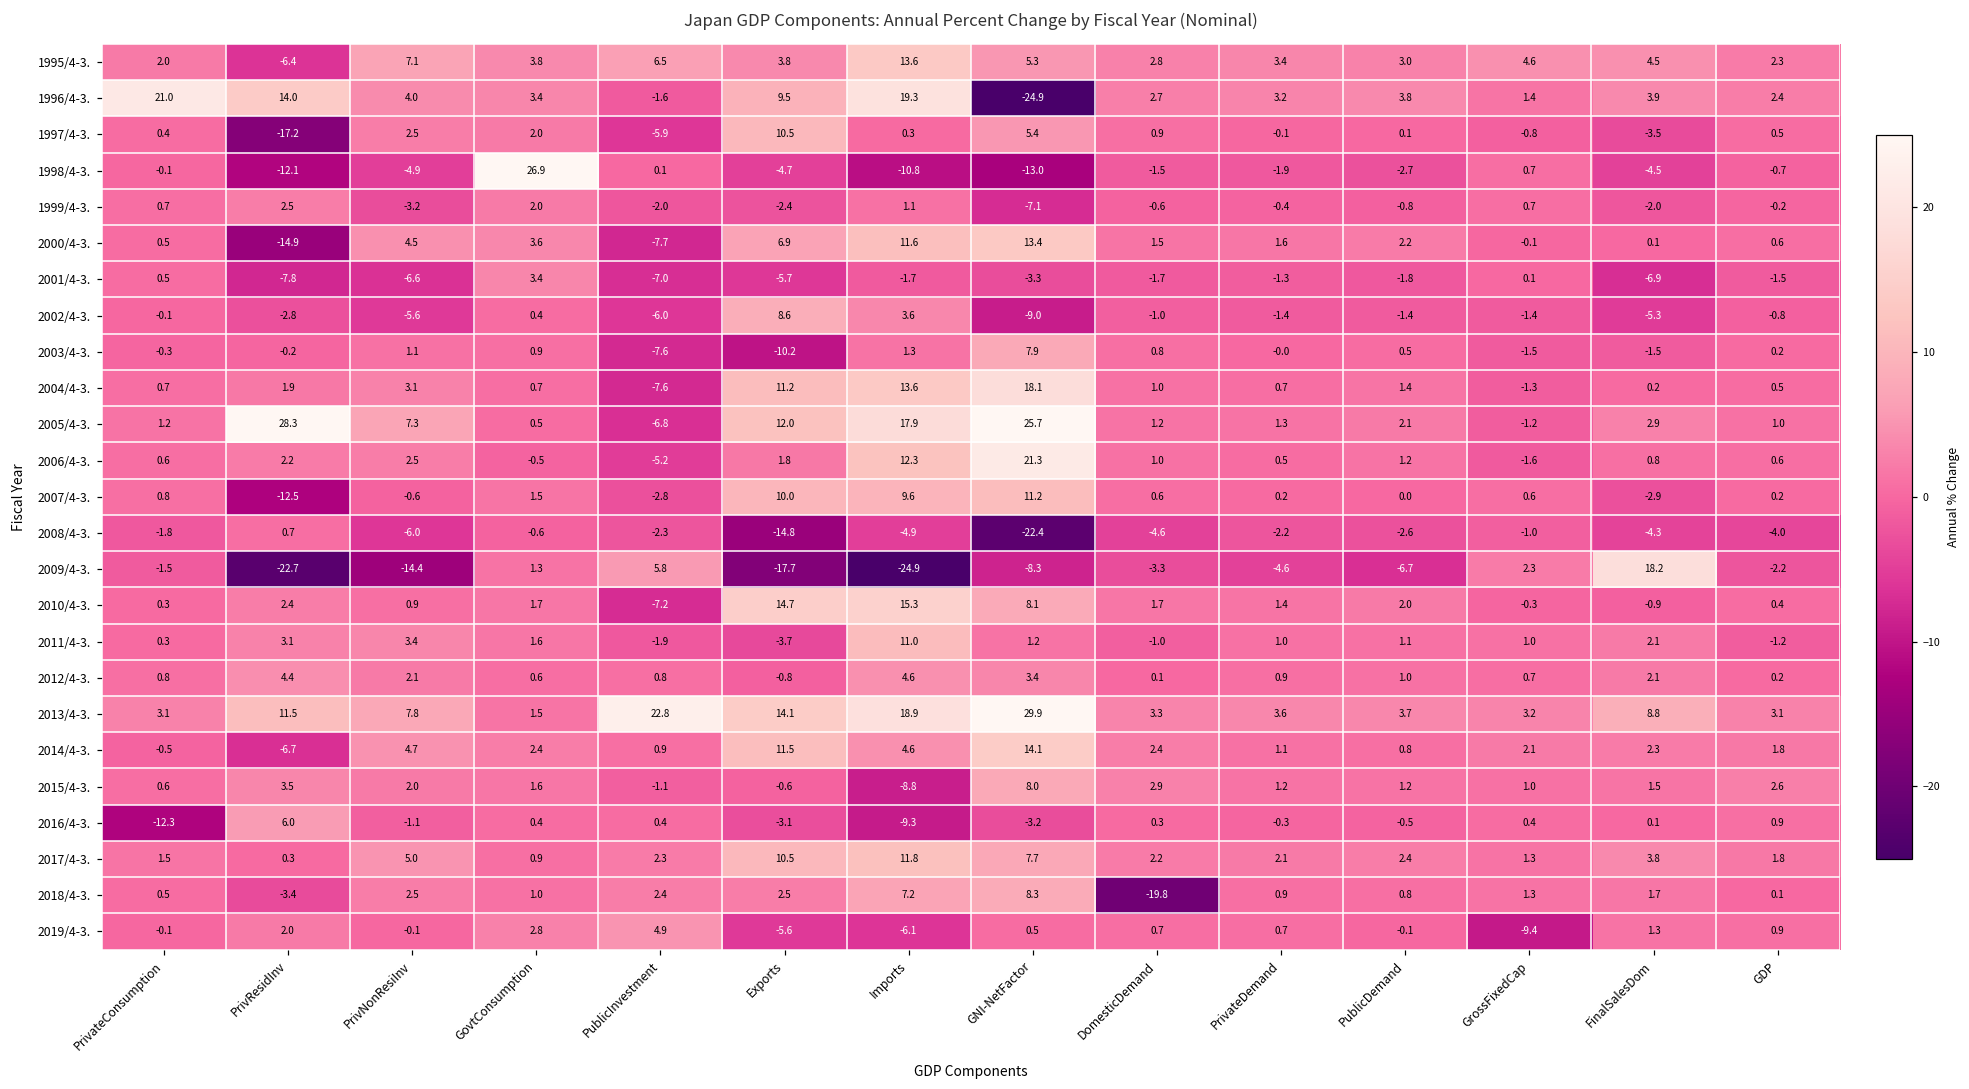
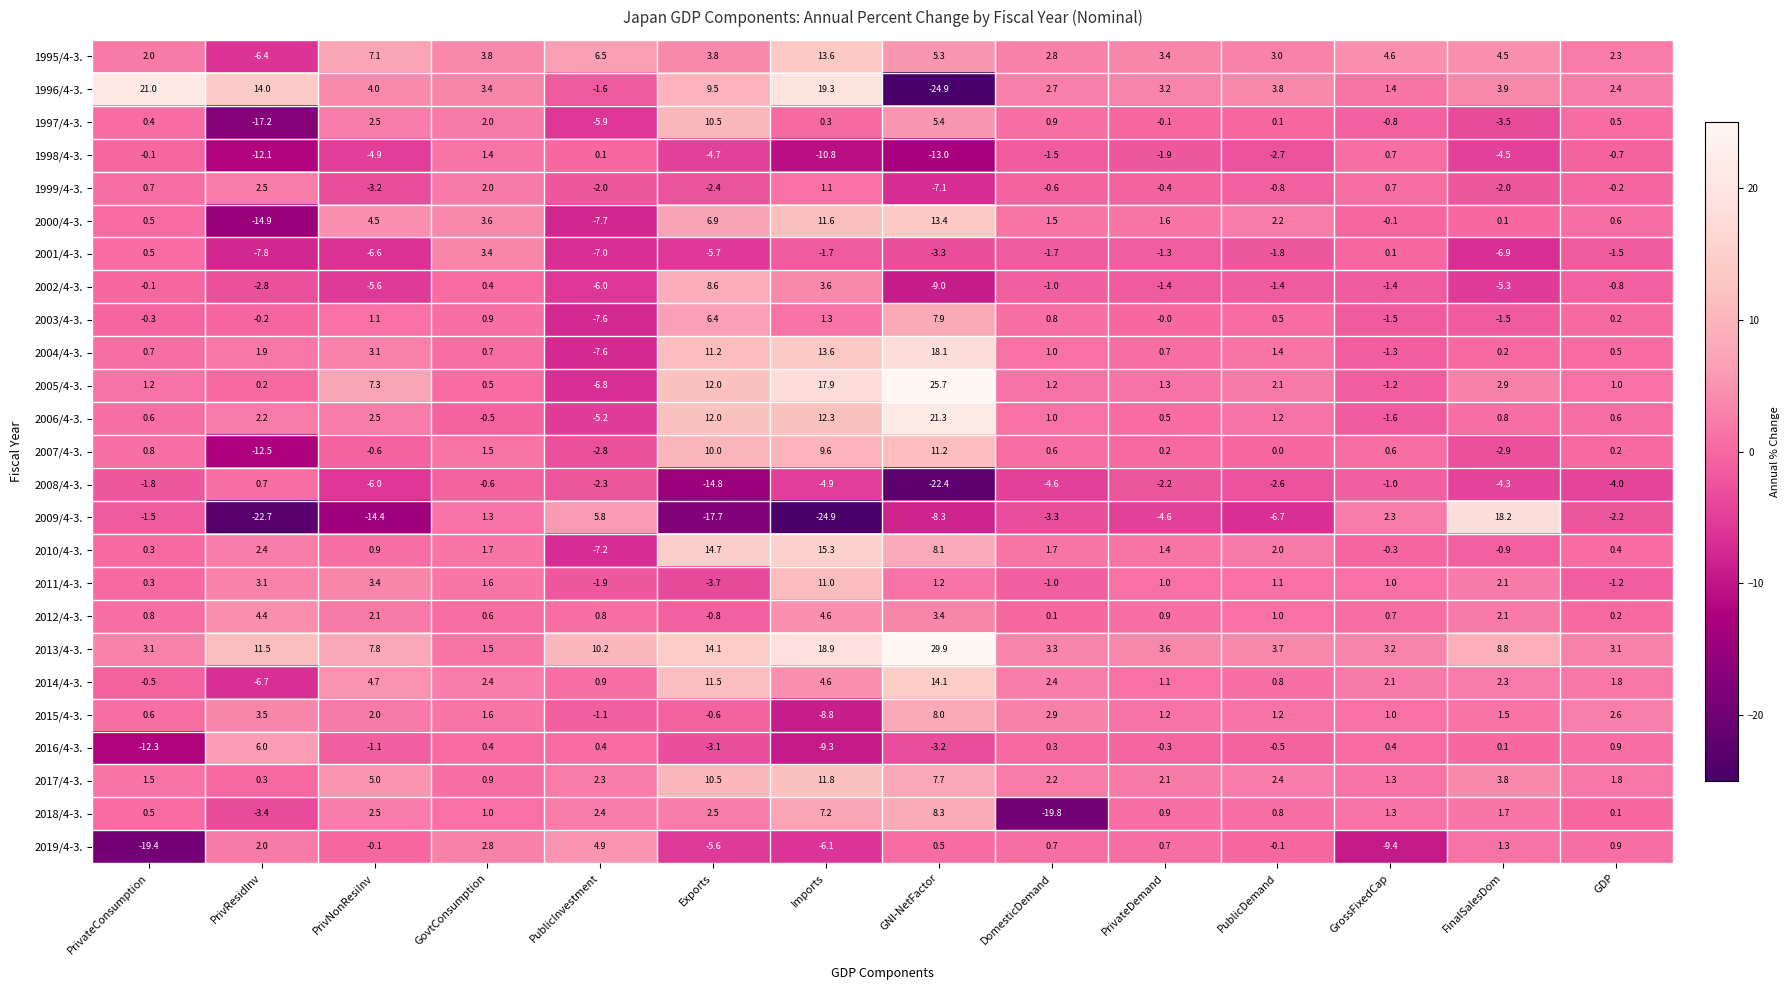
  {
    "1998/4-3.": {
      "PrivateConsumption": -0.1,
      "PrivResidInv": -12.1,
      "PrivNonResiInv": -4.9,
-     "GovtConsumption": 26.9,
+     "GovtConsumption": 1.4,
      "PublicInvestment": 0.1,
      "Exports": -4.7,
      "Imports": -10.8,
      "GNI-NetFactor": -13.0,
      "DomesticDemand": -1.5,
      "PrivateDemand": -1.9,
      "PublicDemand": -2.7,
      "GrossFixedCap": 0.7,
      "FinalSalesDom": -4.5,
      "GDP": -0.7
    },
    "2003/4-3.": {
      "PrivateConsumption": -0.3,
      "PrivResidInv": -0.2,
      "PrivNonResiInv": 1.1,
      "GovtConsumption": 0.9,
      "PublicInvestment": -7.6,
-     "Exports": -10.2,
+     "Exports": 6.4,
      "Imports": 1.3,
      "GNI-NetFactor": 7.9,
      "DomesticDemand": 0.8,
      "PrivateDemand": -0.0,
      "PublicDemand": 0.5,
      "GrossFixedCap": -1.5,
      "FinalSalesDom": -1.5,
      "GDP": 0.2
    },
    "2005/4-3.": {
      "PrivateConsumption": 1.2,
-     "PrivResidInv": 28.3,
+     "PrivResidInv": 0.2,
      "PrivNonResiInv": 7.3,
      "GovtConsumption": 0.5,
      "PublicInvestment": -6.8,
      "Exports": 12.0,
      "Imports": 17.9,
      "GNI-NetFactor": 25.7,
      "DomesticDemand": 1.2,
      "PrivateDemand": 1.3,
      "PublicDemand": 2.1,
      "GrossFixedCap": -1.2,
      "FinalSalesDom": 2.9,
      "GDP": 1.0
    },
    "2006/4-3.": {
      "PrivateConsumption": 0.6,
      "PrivResidInv": 2.2,
      "PrivNonResiInv": 2.5,
      "GovtConsumption": -0.5,
      "PublicInvestment": -5.2,
-     "Exports": 1.8,
+     "Exports": 12.0,
      "Imports": 12.3,
      "GNI-NetFactor": 21.3,
      "DomesticDemand": 1.0,
      "PrivateDemand": 0.5,
      "PublicDemand": 1.2,
      "GrossFixedCap": -1.6,
      "FinalSalesDom": 0.8,
      "GDP": 0.6
    },
    "2013/4-3.": {
      "PrivateConsumption": 3.1,
      "PrivResidInv": 11.5,
      "PrivNonResiInv": 7.8,
      "GovtConsumption": 1.5,
-     "PublicInvestment": 22.8,
+     "PublicInvestment": 10.2,
      "Exports": 14.1,
      "Imports": 18.9,
      "GNI-NetFactor": 29.9,
      "DomesticDemand": 3.3,
      "PrivateDemand": 3.6,
      "PublicDemand": 3.7,
      "GrossFixedCap": 3.2,
      "FinalSalesDom": 8.8,
      "GDP": 3.1
    },
    "2019/4-3.": {
-     "PrivateConsumption": -0.1,
+     "PrivateConsumption": -19.4,
      "PrivResidInv": 2.0,
      "PrivNonResiInv": -0.1,
      "GovtConsumption": 2.8,
      "PublicInvestment": 4.9,
      "Exports": -5.6,
      "Imports": -6.1,
      "GNI-NetFactor": 0.5,
      "DomesticDemand": 0.7,
      "PrivateDemand": 0.7,
      "PublicDemand": -0.1,
      "GrossFixedCap": -9.4,
      "FinalSalesDom": 1.3,
      "GDP": 0.9
    }
  }
